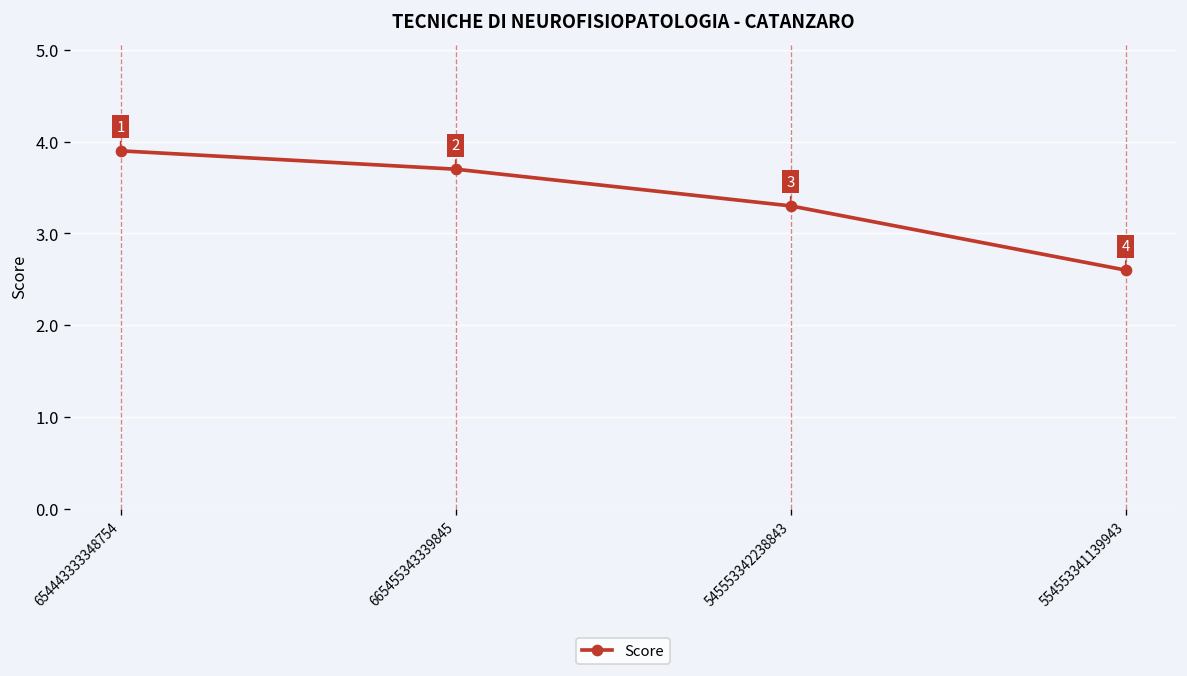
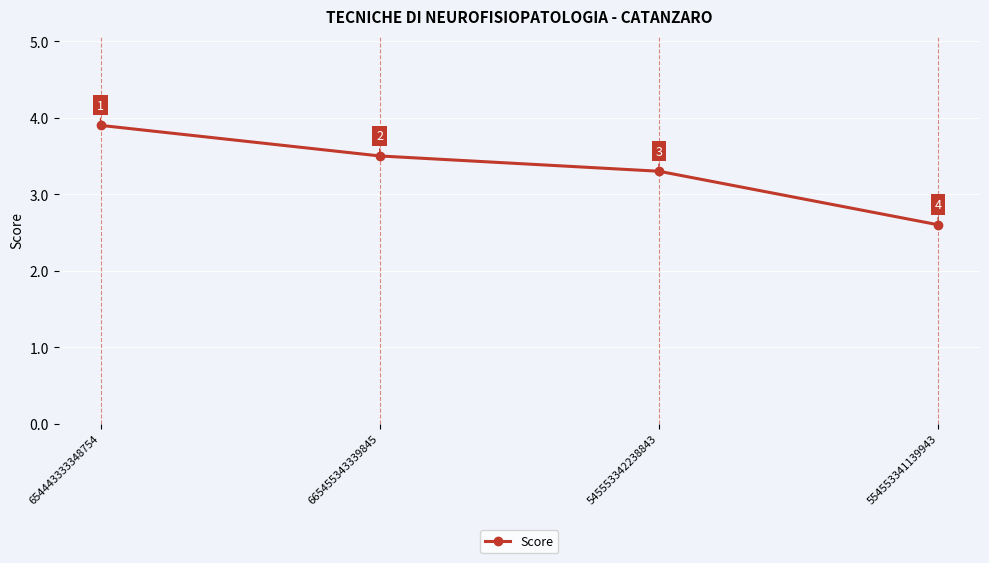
  {
-   "665455343339845": 3.7
+   "665455343339845": 3.5
  }
